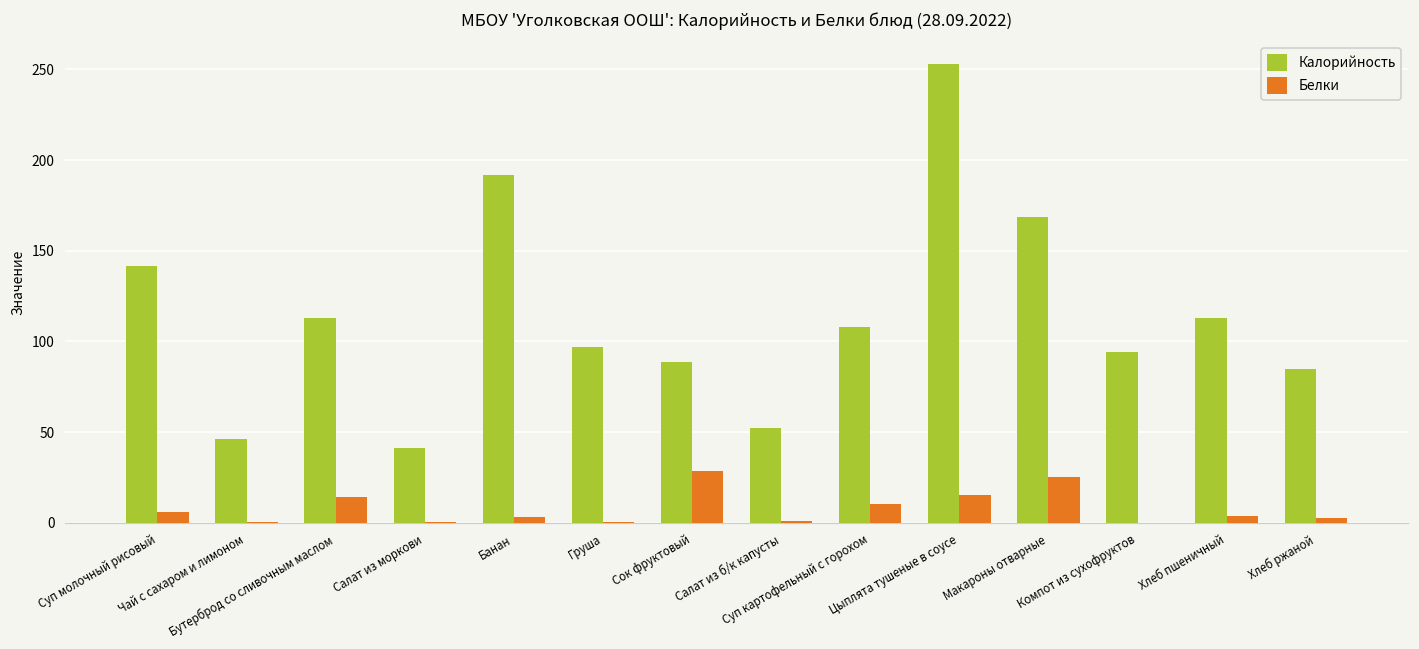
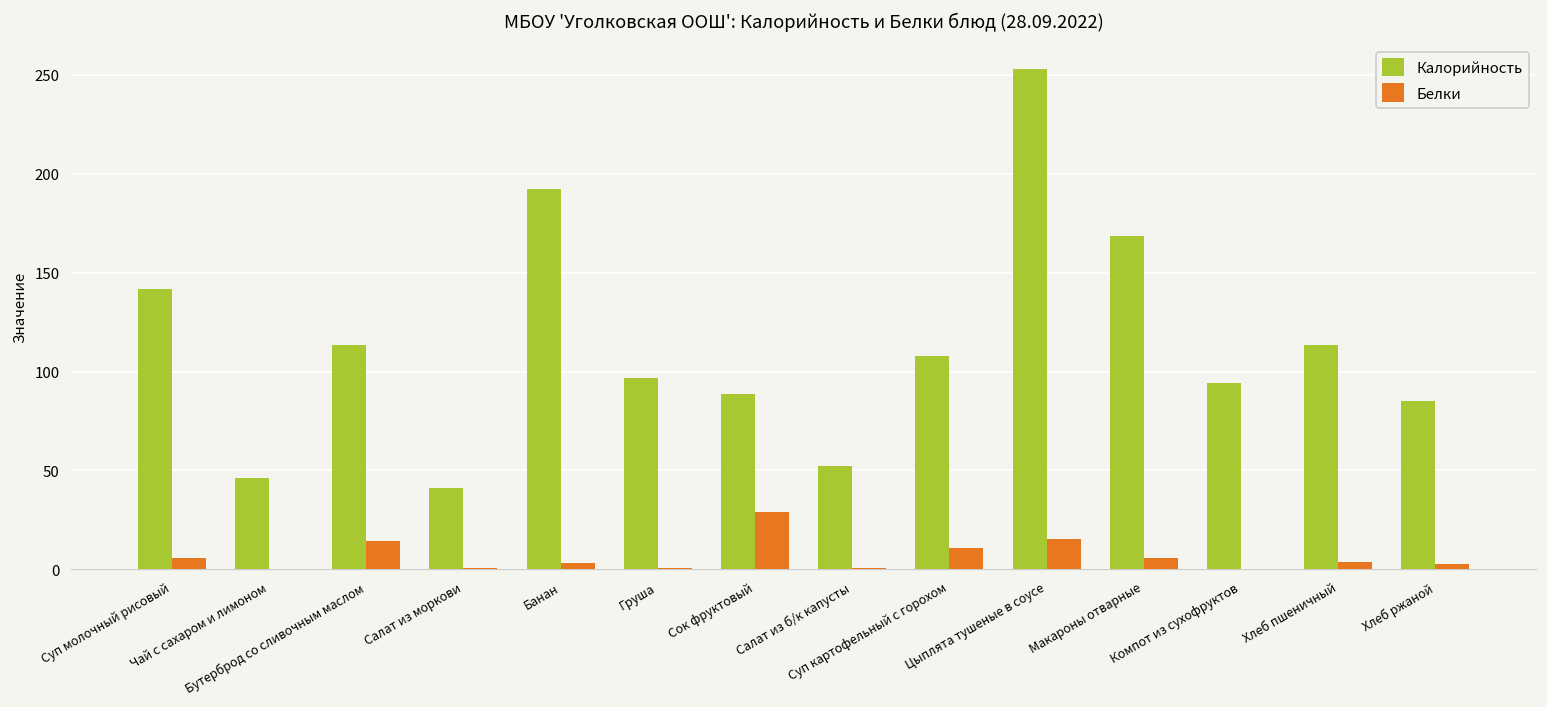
  {
    "Калорийность": {
      "Суп молочный рисовый": 142,
      "Чай с сахаром и лимоном": 46,
      "Бутерброд со сливочным маслом": 113,
      "Салат из моркови": 41,
      "Банан": 192,
      "Груша": 97,
      "Сок фруктовый": 88,
      "Салат из б/к капусты": 52,
      "Суп картофельный с горохом": 108,
      "Цыплята тушеные в соусе": 253,
      "Макароны отварные": 168,
      "Компот из сухофруктов": 94,
      "Хлеб пшеничный": 113,
      "Хлеб ржаной": 85
    },
    "Белки": {
      "Суп молочный рисовый": 6,
      "Бутерброд со сливочным маслом": 15,
      "Банан": 3,
      "Сок фруктовый": 29,
      "Суп картофельный с горохом": 11,
      "Цыплята тушеные в соусе": 16,
-     "Макароны отварные": 25,
+     "Макароны отварные": 6,
      "Хлеб пшеничный": 4,
      "Хлеб ржаной": 3
    }
  }
